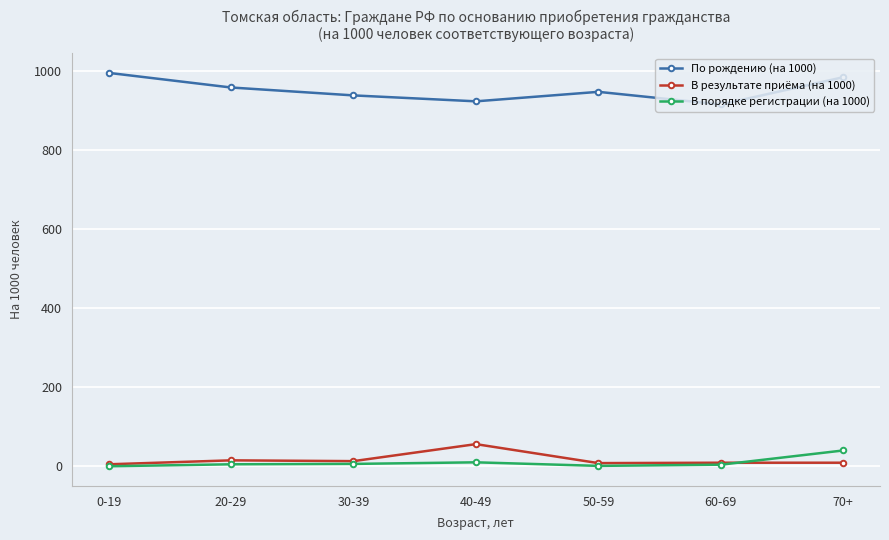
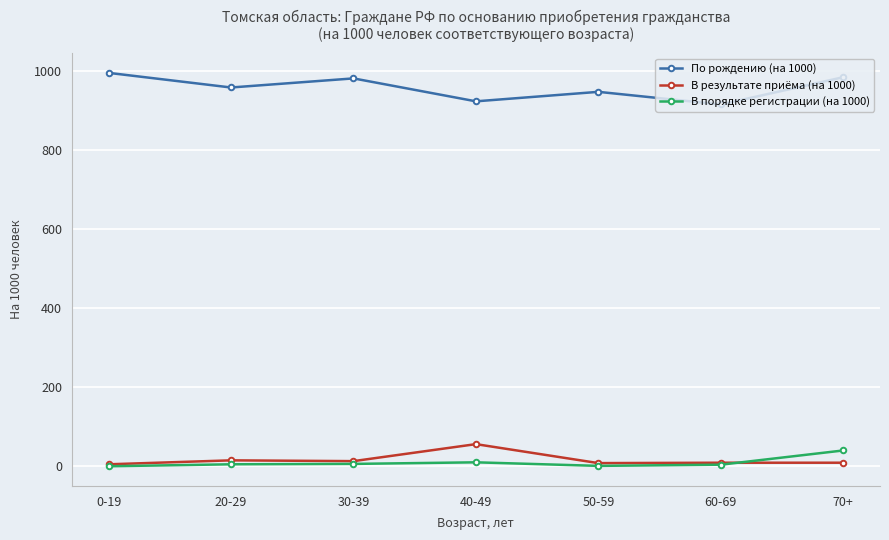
  {
    "По рождению (на 1000)": {
      "0-19": 1000,
      "20-29": 960,
-     "30-39": 940,
+     "30-39": 980,
      "40-49": 920,
      "50-59": 950
    },
    "В результате приёма (на 1000)": {
      "20-29": 20,
      "30-39": 10,
      "40-49": 60,
      "50-59": 10,
      "70+": 10
    },
    "В порядке регистрации (на 1000)": {
      "20-29": 10,
      "30-39": 10,
      "40-49": 10,
      "50-59": 0,
      "70+": 40
    }
  }
